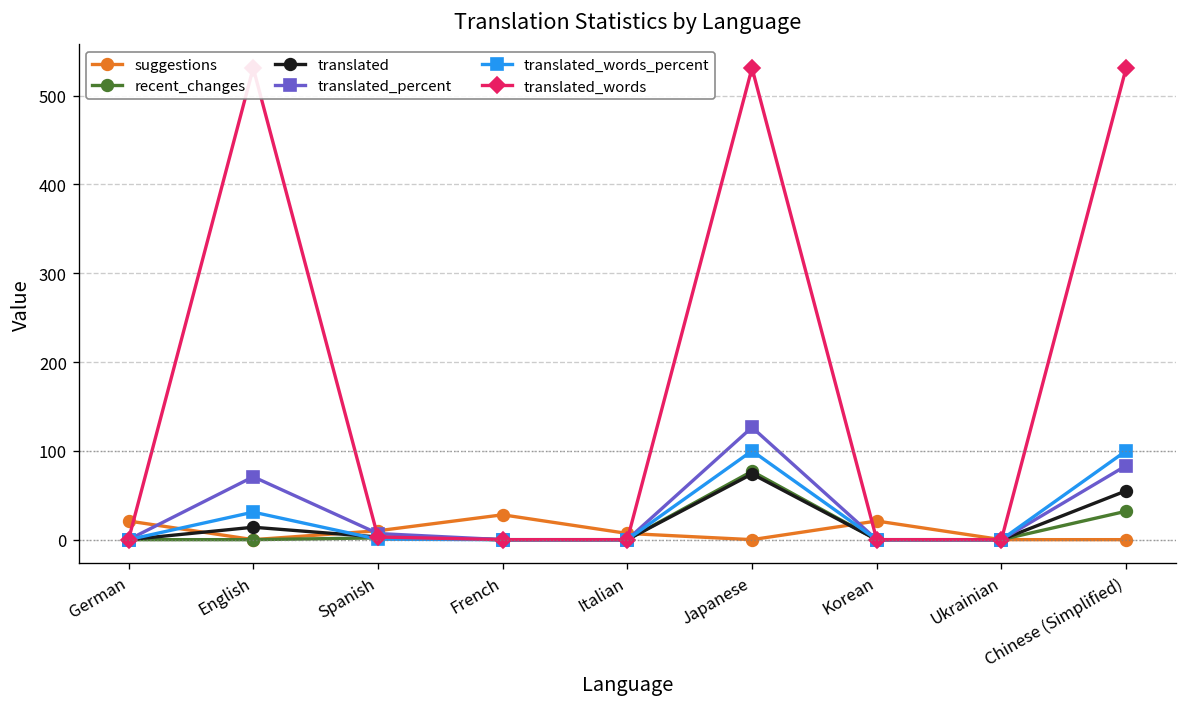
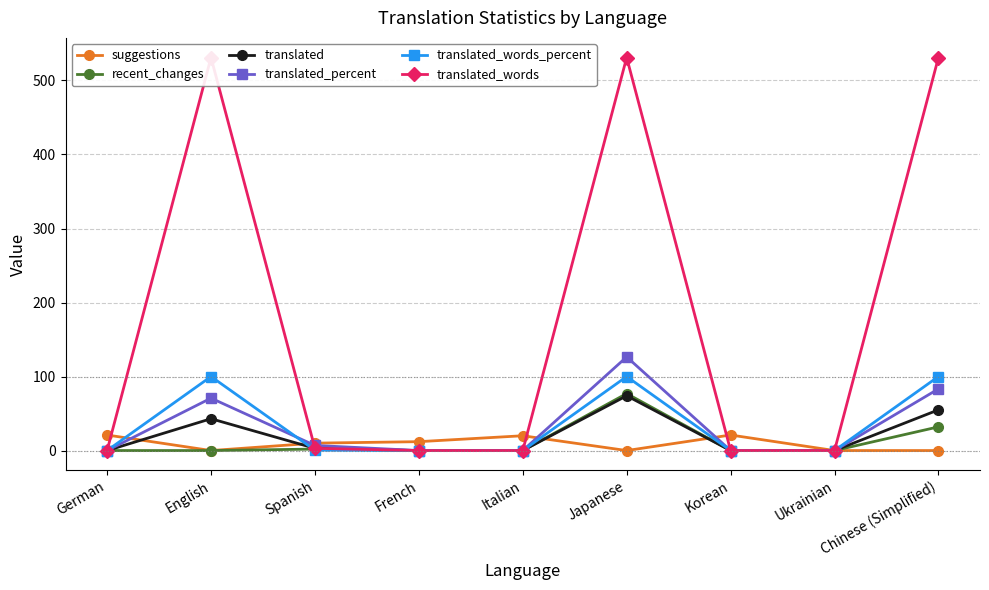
  {
    "suggestions": {
      "German": 20,
-     "French": 30,
-     "Italian": 10,
+     "French": 10,
+     "Italian": 20,
      "Japanese": 0,
      "Korean": 20,
      "Chinese (Simplified)": 0
    },
    "recent_changes": {
      "Chinese (Simplified)": 30
    },
    "translated": {
-     "English": 10,
+     "English": 40,
      "Chinese (Simplified)": 60
    },
    "translated_percent": {
      "English": 70,
      "Japanese": 130,
      "Chinese (Simplified)": 80
    },
    "translated_words_percent": {
-     "English": 30,
+     "English": 100,
      "Japanese": 100,
      "Chinese (Simplified)": 100
    },
    "translated_words": {
      "Japanese": 530,
      "Chinese (Simplified)": 530
    }
  }
